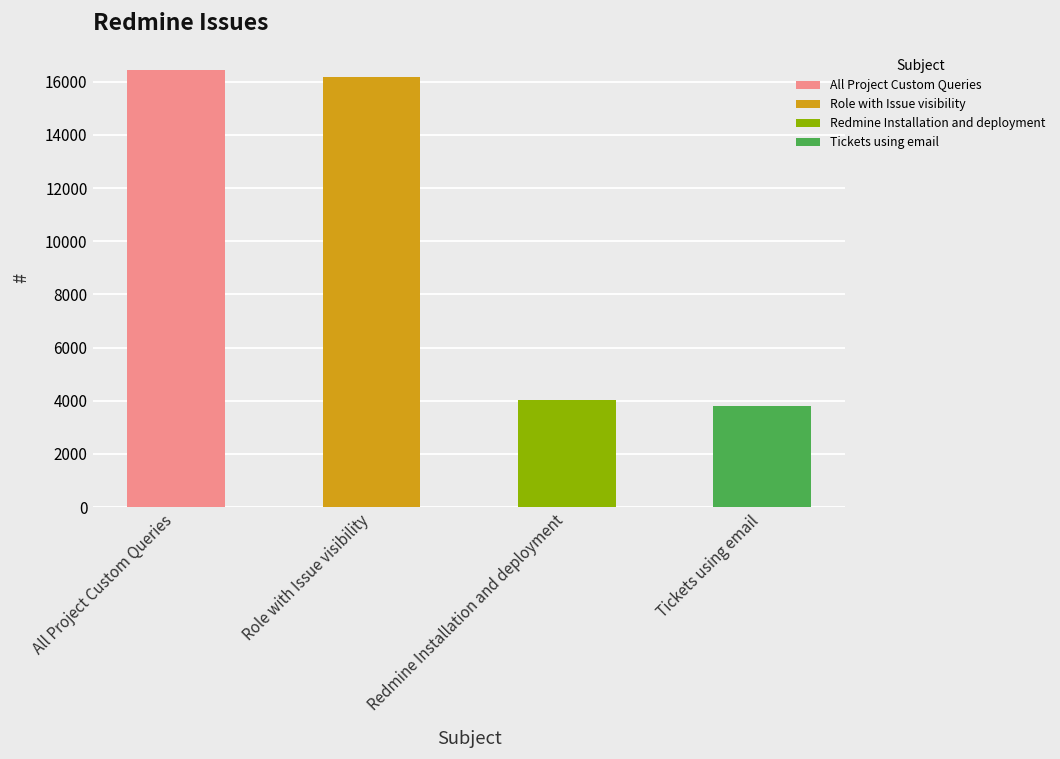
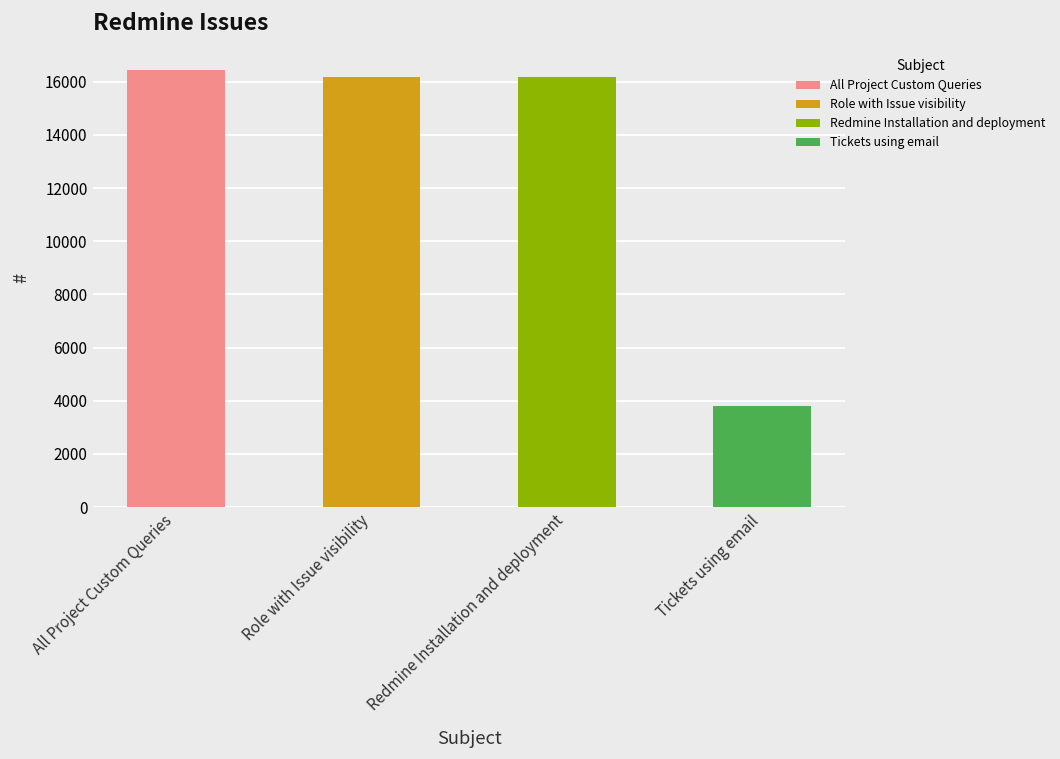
  {
    "All Project Custom Queries": 16400,
    "Role with Issue visibility": 16200,
-   "Redmine Installation and deployment": 4000,
+   "Redmine Installation and deployment": 16200,
    "Tickets using email": 3800
  }
